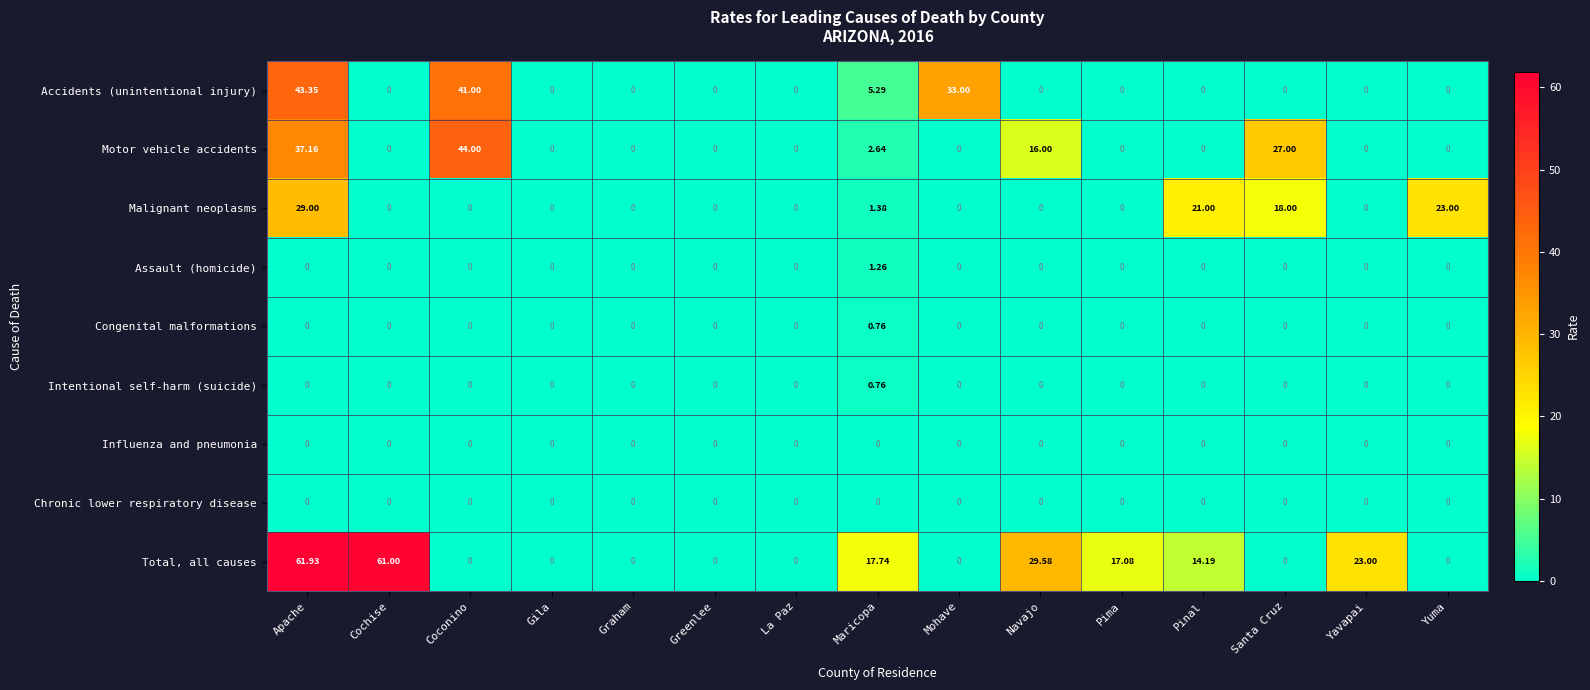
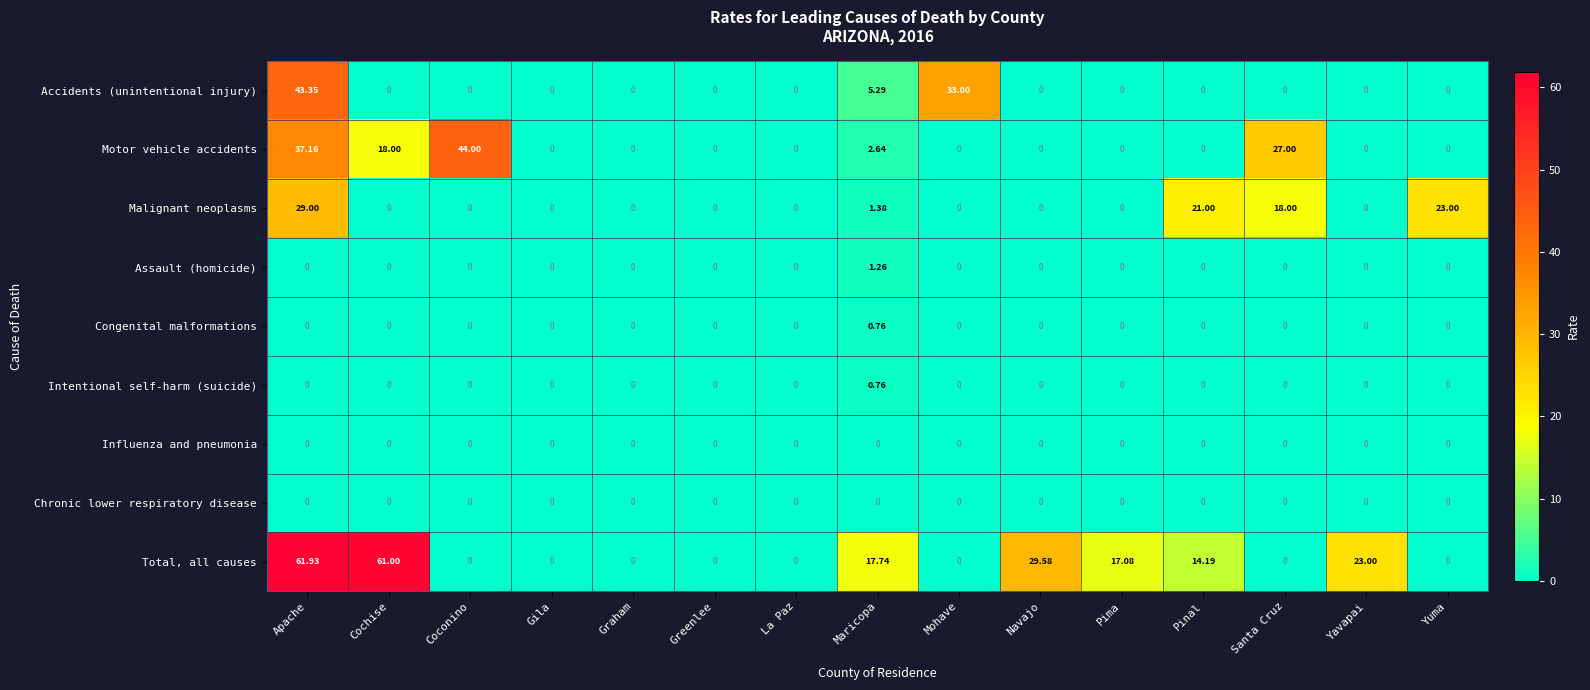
  {
    "Accidents (unintentional injury)": {
      "Apache": 43.35,
      "Cochise": 0,
-     "Coconino": 41.00,
+     "Coconino": 0,
      "Gila": 0,
      "Graham": 0,
      "Greenlee": 0,
      "La Paz": 0,
      "Maricopa": 5.29,
      "Mohave": 33.00,
      "Navajo": 0,
      "Pima": 0,
      "Pinal": 0,
      "Santa Cruz": 0,
      "Yavapai": 0,
      "Yuma": 0
    },
    "Motor vehicle accidents": {
      "Apache": 37.16,
-     "Cochise": 0,
+     "Cochise": 18.00,
      "Coconino": 44.00,
      "Gila": 0,
      "Graham": 0,
      "Greenlee": 0,
      "La Paz": 0,
      "Maricopa": 2.64,
      "Mohave": 0,
-     "Navajo": 16.00,
+     "Navajo": 0,
      "Pima": 0,
      "Pinal": 0,
      "Santa Cruz": 27.00,
      "Yavapai": 0,
      "Yuma": 0
    },
    "Malignant neoplasms": {
      "Apache": 29.00,
      "Cochise": 0,
      "Coconino": 0,
      "Gila": 0,
      "Graham": 0,
      "Greenlee": 0,
      "La Paz": 0,
      "Maricopa": 1.38,
      "Mohave": 0,
      "Navajo": 0,
      "Pima": 0,
      "Pinal": 21.00,
      "Santa Cruz": 18.00,
      "Yavapai": 0,
      "Yuma": 23.00
    },
    "Assault (homicide)": {
      "Apache": 0,
      "Cochise": 0,
      "Coconino": 0,
      "Gila": 0,
      "Graham": 0,
      "Greenlee": 0,
      "La Paz": 0,
      "Maricopa": 1.26,
      "Mohave": 0,
      "Navajo": 0,
      "Pima": 0,
      "Pinal": 0,
      "Santa Cruz": 0,
      "Yavapai": 0,
      "Yuma": 0
    },
    "Congenital malformations": {
      "Apache": 0,
      "Cochise": 0,
      "Coconino": 0,
      "Gila": 0,
      "Graham": 0,
      "Greenlee": 0,
      "La Paz": 0,
      "Maricopa": 0.76,
      "Mohave": 0,
      "Navajo": 0,
      "Pima": 0,
      "Pinal": 0,
      "Santa Cruz": 0,
      "Yavapai": 0,
      "Yuma": 0
    },
    "Intentional self-harm (suicide)": {
      "Apache": 0,
      "Cochise": 0,
      "Coconino": 0,
      "Gila": 0,
      "Graham": 0,
      "Greenlee": 0,
      "La Paz": 0,
      "Maricopa": 0.76,
      "Mohave": 0,
      "Navajo": 0,
      "Pima": 0,
      "Pinal": 0,
      "Santa Cruz": 0,
      "Yavapai": 0,
      "Yuma": 0
    },
    "Influenza and pneumonia": {
      "Apache": 0,
      "Cochise": 0,
      "Coconino": 0,
      "Gila": 0,
      "Graham": 0,
      "Greenlee": 0,
      "La Paz": 0,
      "Maricopa": 0,
      "Mohave": 0,
      "Navajo": 0,
      "Pima": 0,
      "Pinal": 0,
      "Santa Cruz": 0,
      "Yavapai": 0,
      "Yuma": 0
    },
    "Chronic lower respiratory disease": {
      "Apache": 0,
      "Cochise": 0,
      "Coconino": 0,
      "Gila": 0,
      "Graham": 0,
      "Greenlee": 0,
      "La Paz": 0,
      "Maricopa": 0,
      "Mohave": 0,
      "Navajo": 0,
      "Pima": 0,
      "Pinal": 0,
      "Santa Cruz": 0,
      "Yavapai": 0,
      "Yuma": 0
    },
    "Total, all causes": {
      "Apache": 61.93,
      "Cochise": 61.00,
      "Coconino": 0,
      "Gila": 0,
      "Graham": 0,
      "Greenlee": 0,
      "La Paz": 0,
      "Maricopa": 17.74,
      "Mohave": 0,
      "Navajo": 29.58,
      "Pima": 17.08,
      "Pinal": 14.19,
      "Santa Cruz": 0,
      "Yavapai": 23.00,
      "Yuma": 0
    }
  }
